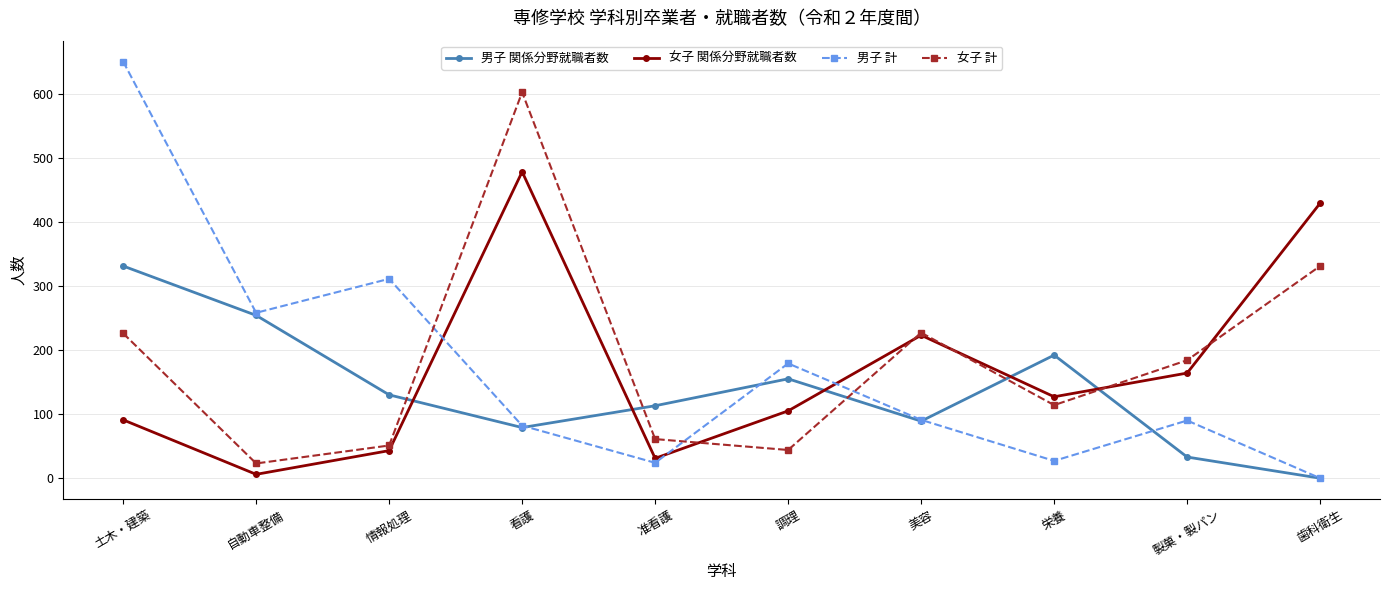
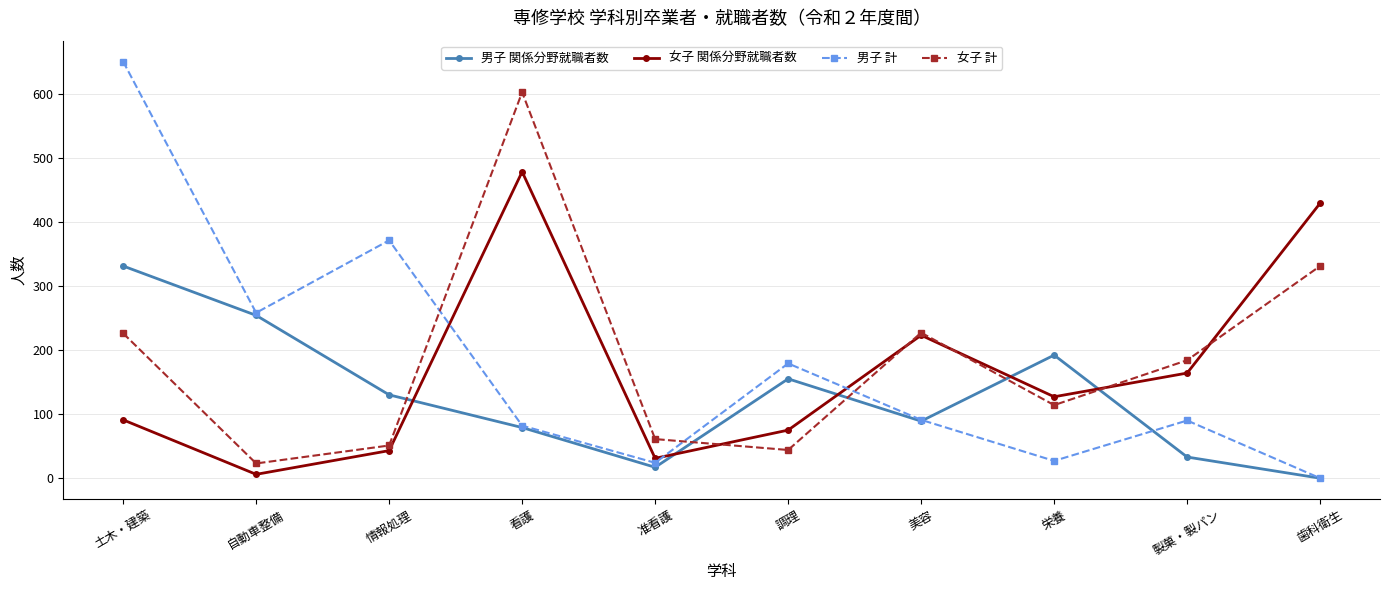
  {
    "男子 関係分野就職者数": {
      "土木・建築": 330,
      "自動車整備": 250,
      "情報処理": 130,
-     "准看護": 110,
+     "准看護": 20,
      "調理": 160,
      "栄養": 190,
      "製菓・製パン": 30
    },
    "女子 関係分野就職者数": {
      "土木・建築": 90,
      "自動車整備": 10,
      "情報処理": 40,
      "看護": 480,
      "准看護": 30,
-     "調理": 110,
+     "調理": 80,
      "栄養": 130,
      "製菓・製パン": 160,
      "歯科衛生": 430
    },
    "男子 計": {
      "土木・建築": 650,
      "自動車整備": 260,
-     "情報処理": 310,
+     "情報処理": 370,
      "准看護": 20,
      "調理": 180,
      "栄養": 30,
      "製菓・製パン": 90
    },
    "女子 計": {
      "土木・建築": 230,
      "自動車整備": 20,
      "情報処理": 50,
      "看護": 600,
      "准看護": 60,
      "調理": 40,
      "栄養": 110,
      "製菓・製パン": 180,
      "歯科衛生": 330
    }
  }
